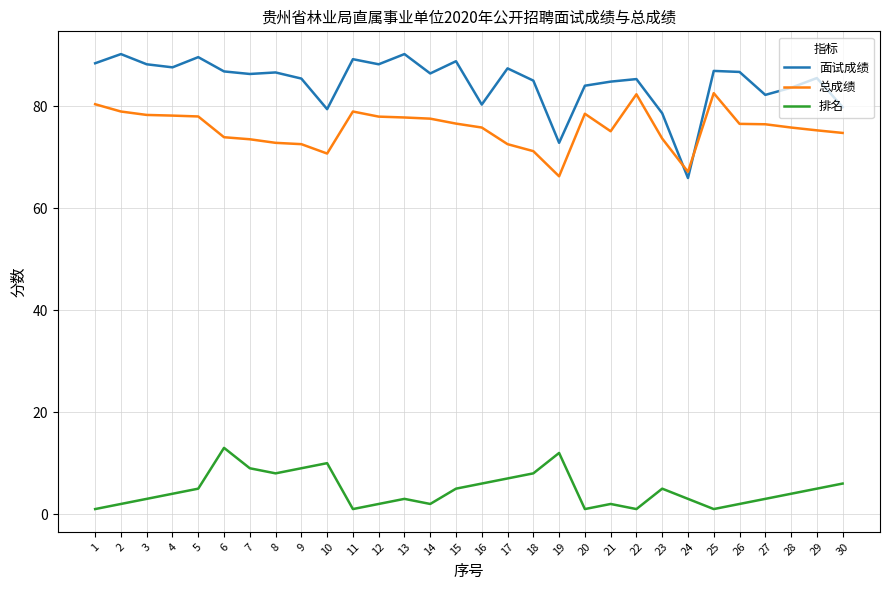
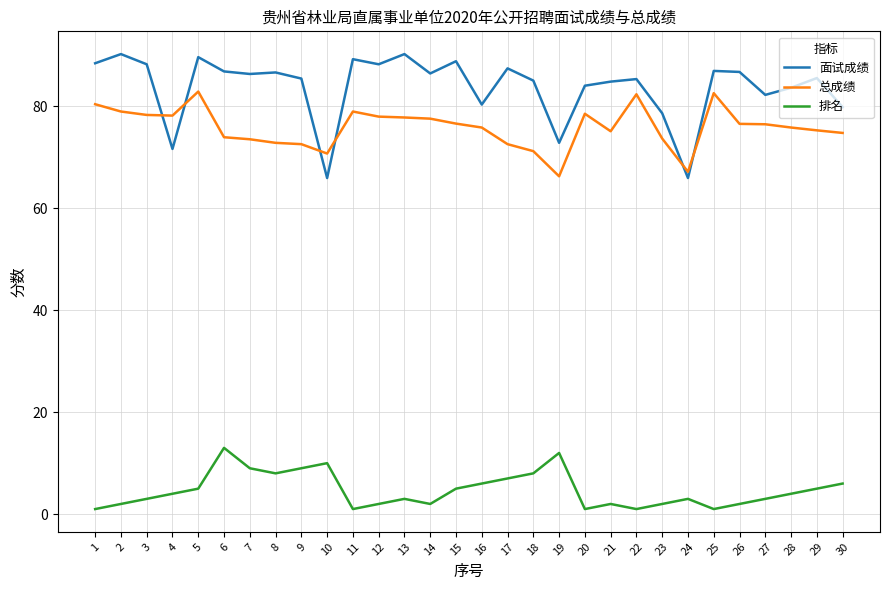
  {
    "面试成绩": {
      "1": 88,
      "2": 90,
      "3": 88,
-     "4": 88,
+     "4": 72,
      "5": 90,
      "6": 87,
      "7": 86,
      "8": 87,
      "9": 85,
-     "10": 79,
+     "10": 66,
      "11": 89,
      "12": 88,
      "13": 90,
      "14": 86,
      "15": 89,
      "16": 80,
      "17": 87,
      "18": 85,
      "19": 73,
      "20": 84,
      "21": 85,
      "22": 85,
      "23": 79,
      "24": 66,
      "25": 87,
      "26": 87,
      "27": 82
    },
    "总成绩": {
      "1": 80,
      "2": 79,
      "3": 78,
      "4": 78,
-     "5": 78,
+     "5": 83,
      "6": 74,
      "7": 74,
      "8": 73,
      "9": 73,
      "10": 71,
      "11": 79,
      "12": 78,
      "13": 78,
      "14": 78,
      "15": 77,
      "16": 76,
      "17": 73,
      "18": 71,
      "19": 66,
      "20": 79,
      "21": 75,
      "22": 82,
      "23": 74,
      "24": 67,
      "25": 83,
      "26": 77,
      "27": 76,
      "28": 76,
      "29": 75,
      "30": 75
    },
    "排名": {
      "1": 1,
      "2": 2,
      "3": 3,
      "4": 4,
      "5": 5,
      "6": 13,
      "7": 9,
      "8": 8,
      "9": 9,
      "10": 10,
      "11": 1,
      "12": 2,
      "13": 3,
      "14": 2,
      "15": 5,
      "16": 6,
      "17": 7,
      "18": 8,
      "19": 12,
      "20": 1,
      "21": 2,
      "22": 1,
-     "23": 5,
+     "23": 2,
      "24": 3,
      "25": 1,
      "26": 2,
      "27": 3,
      "28": 4,
      "29": 5,
      "30": 6
    }
  }
